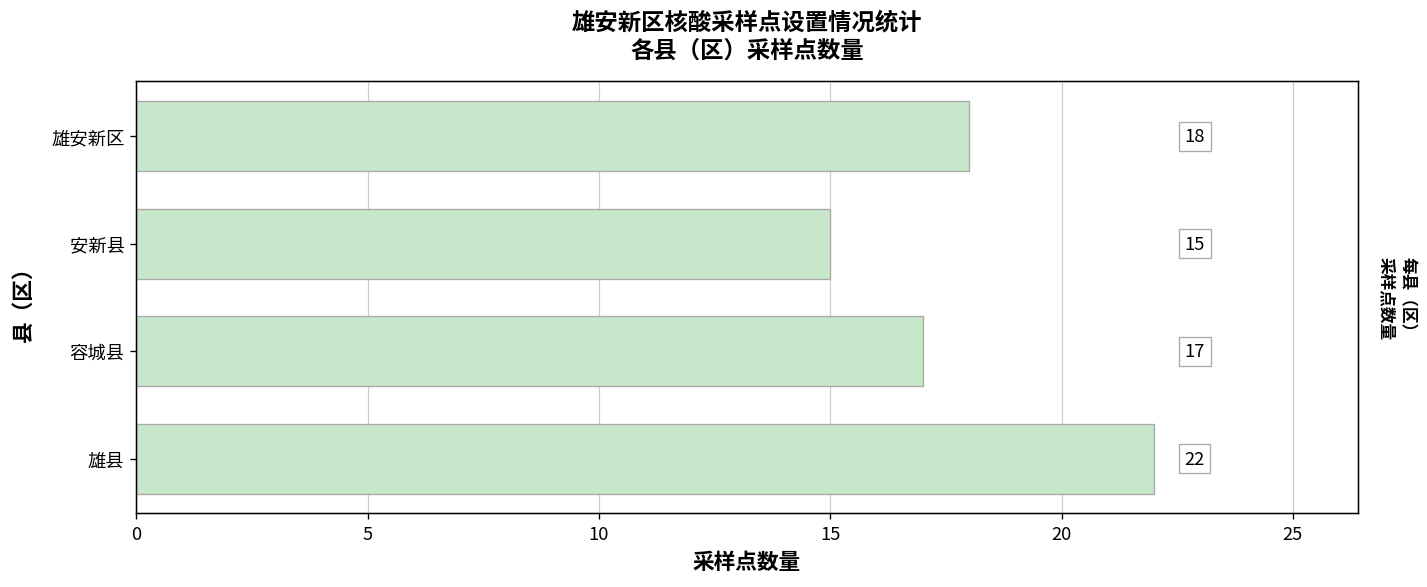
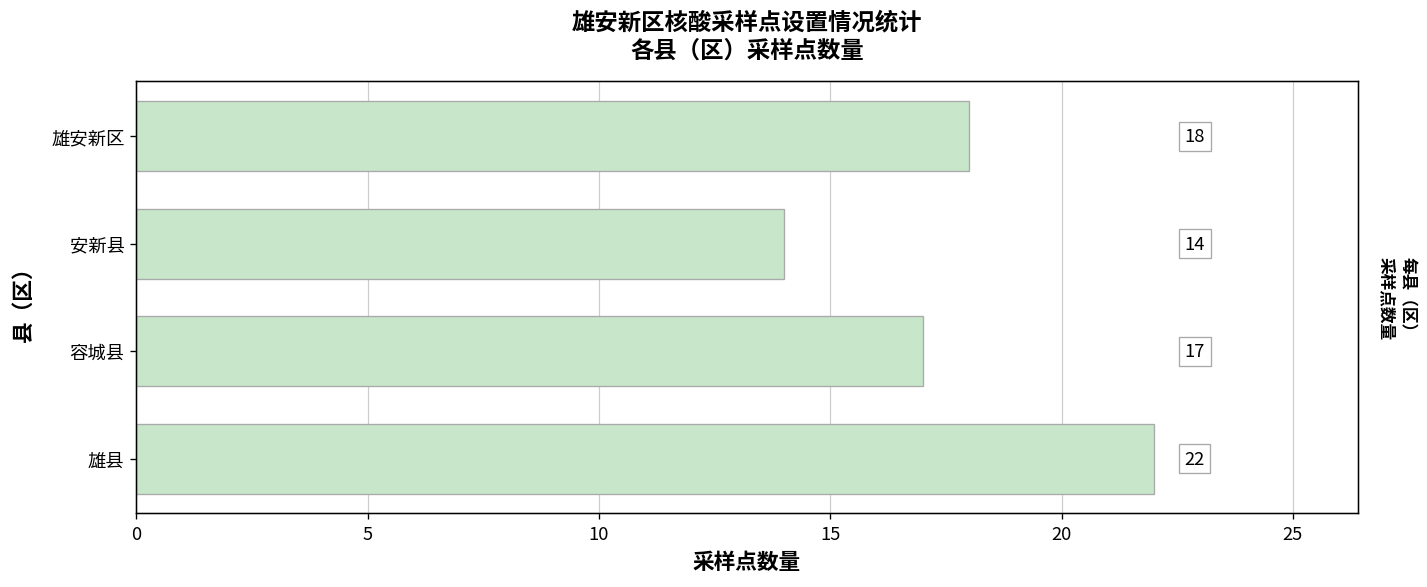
  {
-   "安新县": 15
+   "安新县": 14
  }
